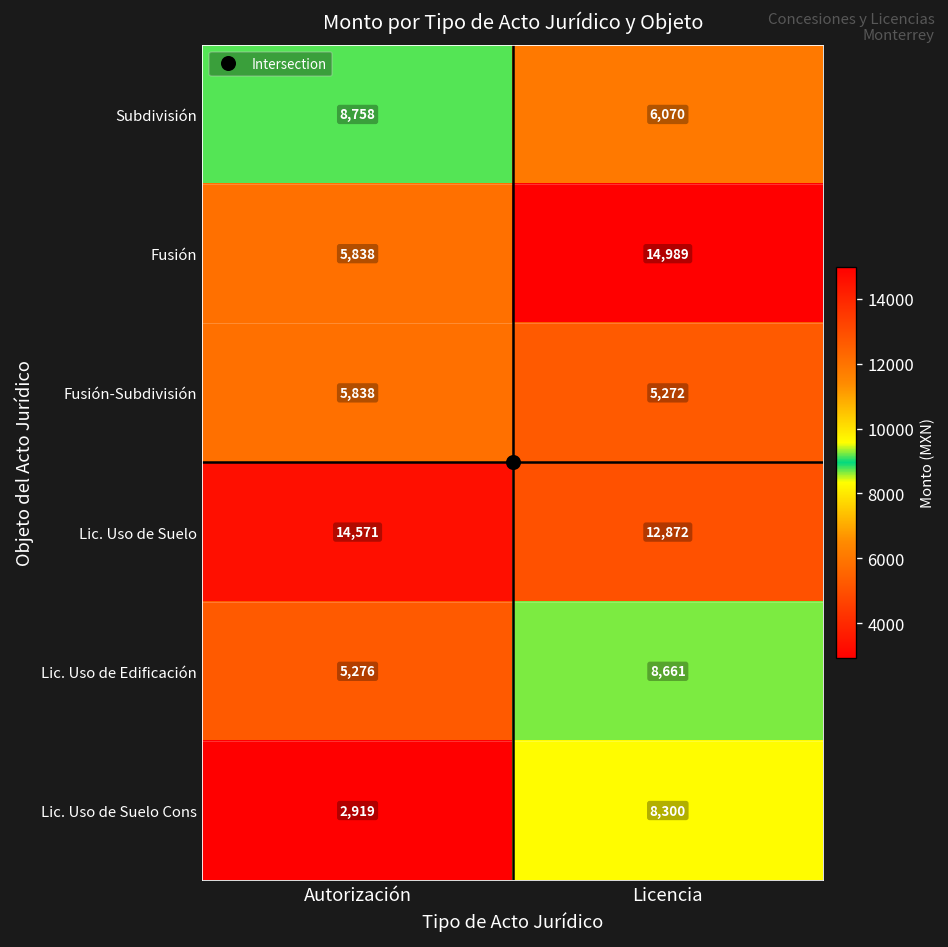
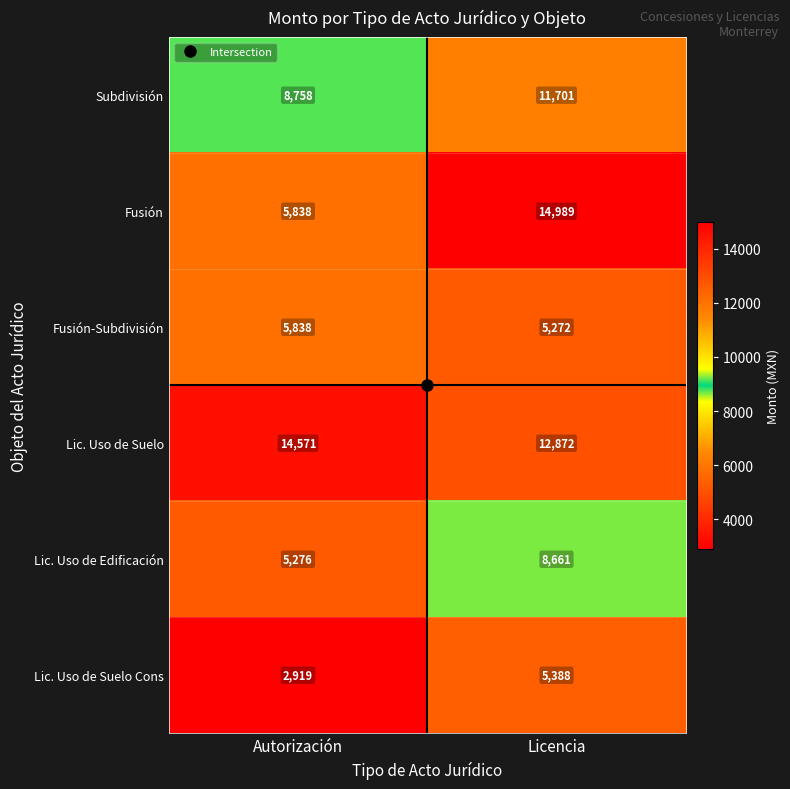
  {
    "Subdivisión": {
-     "Licencia": "6,070"
+     "Licencia": "11,701"
    },
    "Lic. Uso de Suelo Cons": {
-     "Licencia": "8,300"
+     "Licencia": "5,388"
    }
  }
